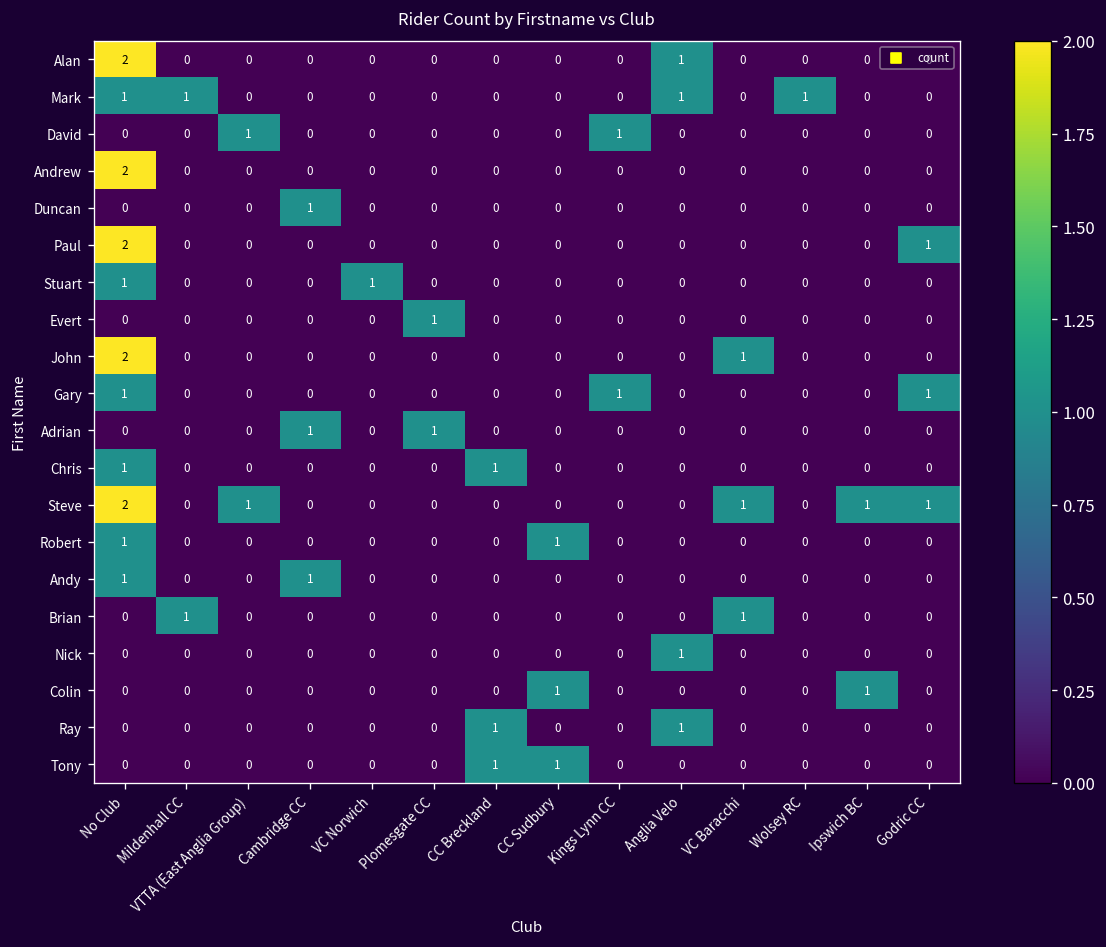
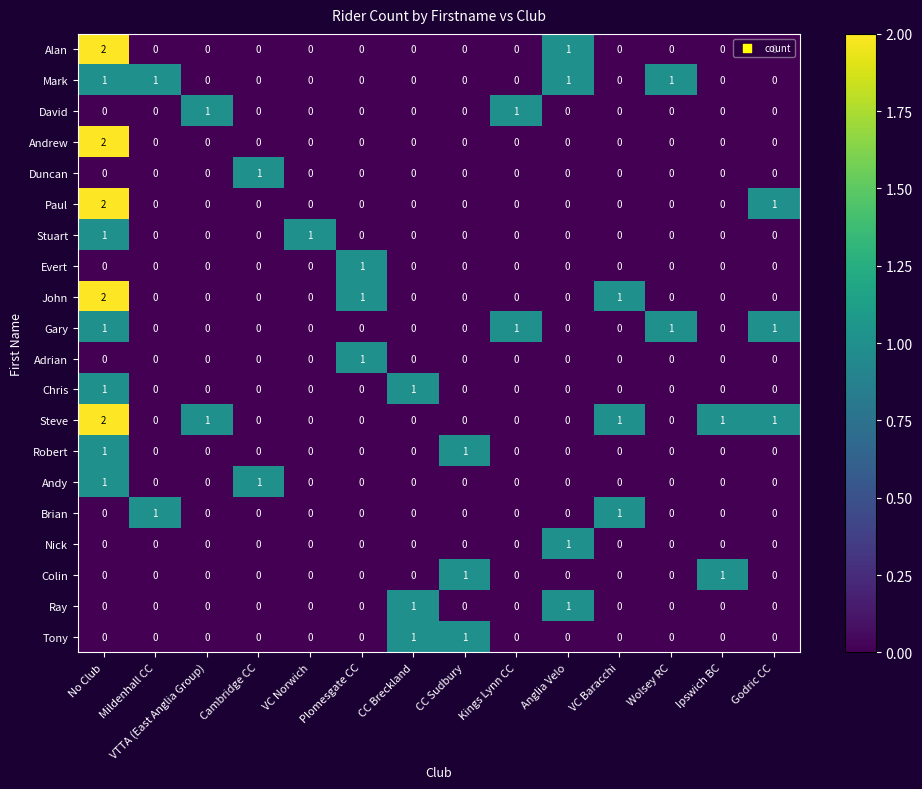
  {
    "John": {
      "No Club": 2,
      "Mildenhall CC": 0,
      "VTTA (East Anglia Group)": 0,
      "Cambridge CC": 0,
      "VC Norwich": 0,
-     "Plomesgate CC": 0,
+     "Plomesgate CC": 1,
      "CC Breckland": 0,
      "CC Sudbury": 0,
      "Kings Lynn CC": 0,
      "Anglia Velo": 0,
      "VC Baracchi": 1,
      "Wolsey RC": 0,
      "Ipswich BC": 0,
      "Godric CC": 0
    },
    "Gary": {
      "No Club": 1,
      "Mildenhall CC": 0,
      "VTTA (East Anglia Group)": 0,
      "Cambridge CC": 0,
      "VC Norwich": 0,
      "Plomesgate CC": 0,
      "CC Breckland": 0,
      "CC Sudbury": 0,
      "Kings Lynn CC": 1,
      "Anglia Velo": 0,
      "VC Baracchi": 0,
-     "Wolsey RC": 0,
+     "Wolsey RC": 1,
      "Ipswich BC": 0,
      "Godric CC": 1
    },
    "Adrian": {
      "No Club": 0,
      "Mildenhall CC": 0,
      "VTTA (East Anglia Group)": 0,
-     "Cambridge CC": 1,
+     "Cambridge CC": 0,
      "VC Norwich": 0,
      "Plomesgate CC": 1,
      "CC Breckland": 0,
      "CC Sudbury": 0,
      "Kings Lynn CC": 0,
      "Anglia Velo": 0,
      "VC Baracchi": 0,
      "Wolsey RC": 0,
      "Ipswich BC": 0,
      "Godric CC": 0
    }
  }
